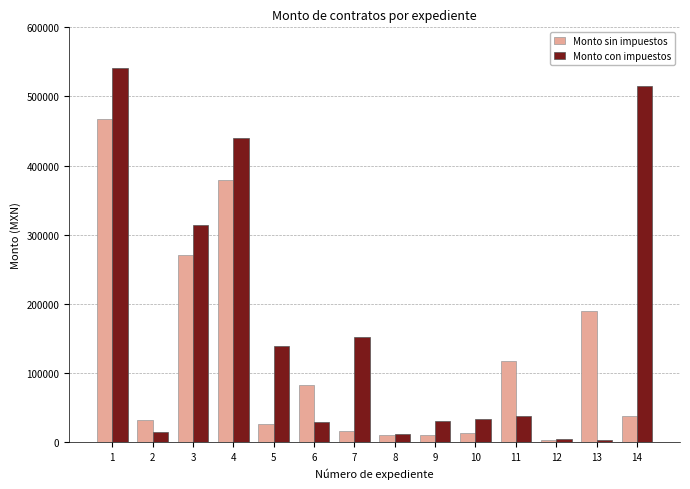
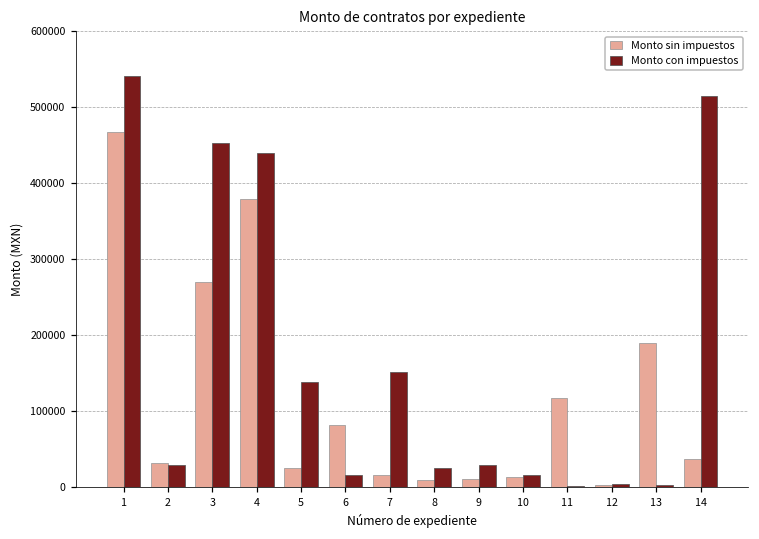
  {
    "Monto sin impuestos": {
      "1": 470000,
      "2": 30000,
      "3": 270000,
      "4": 380000,
      "5": 30000,
      "6": 80000,
      "7": 20000,
      "8": 10000,
      "9": 10000,
      "10": 10000,
      "11": 120000,
      "13": 190000,
      "14": 40000
    },
    "Monto con impuestos": {
      "1": 540000,
-     "2": 10000,
-     "3": 310000,
+     "2": 30000,
+     "3": 450000,
      "4": 440000,
      "5": 140000,
-     "6": 30000,
+     "6": 20000,
      "7": 150000,
-     "8": 10000,
+     "8": 30000,
      "9": 30000,
-     "10": 30000,
-     "11": 40000,
+     "10": 20000,
+     "11": 0,
      "12": 0,
      "13": 0,
      "14": 520000
    }
  }
